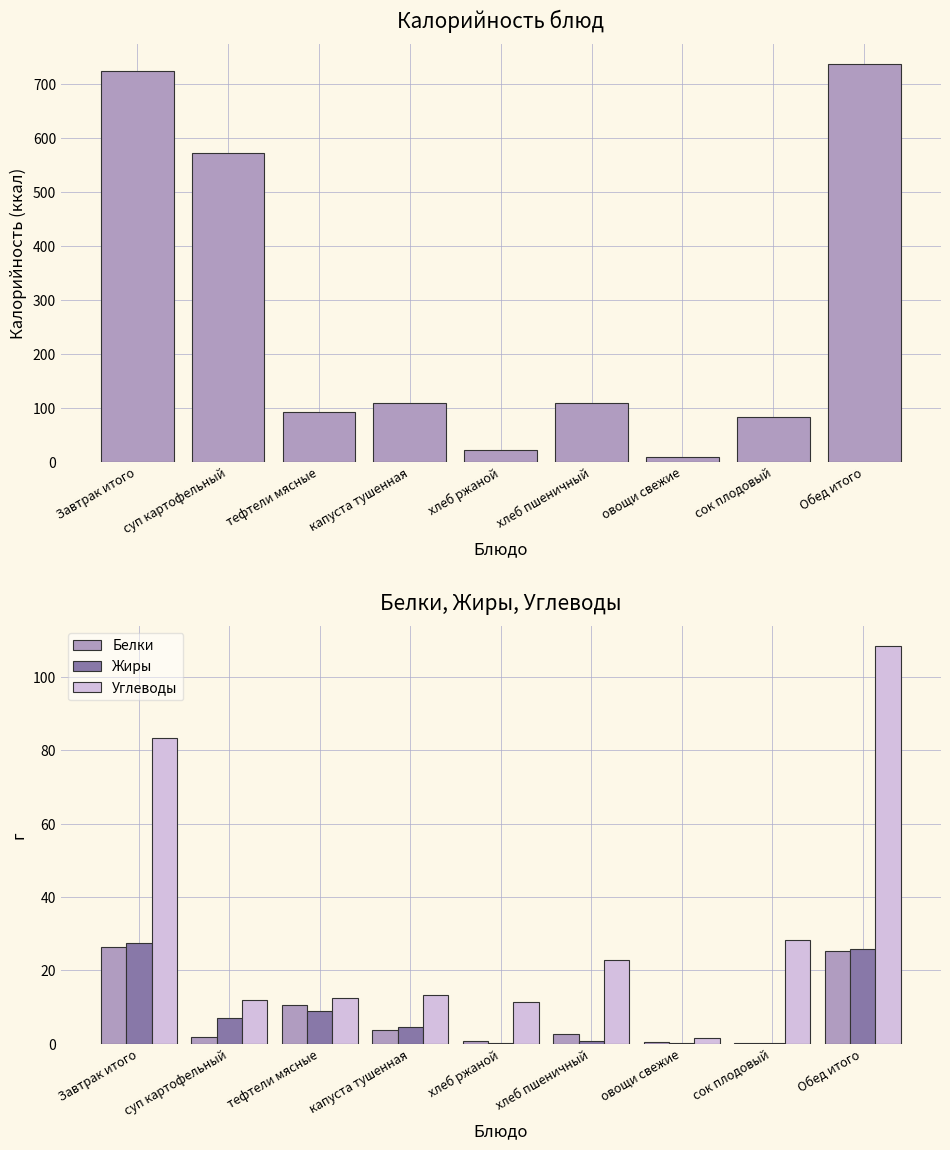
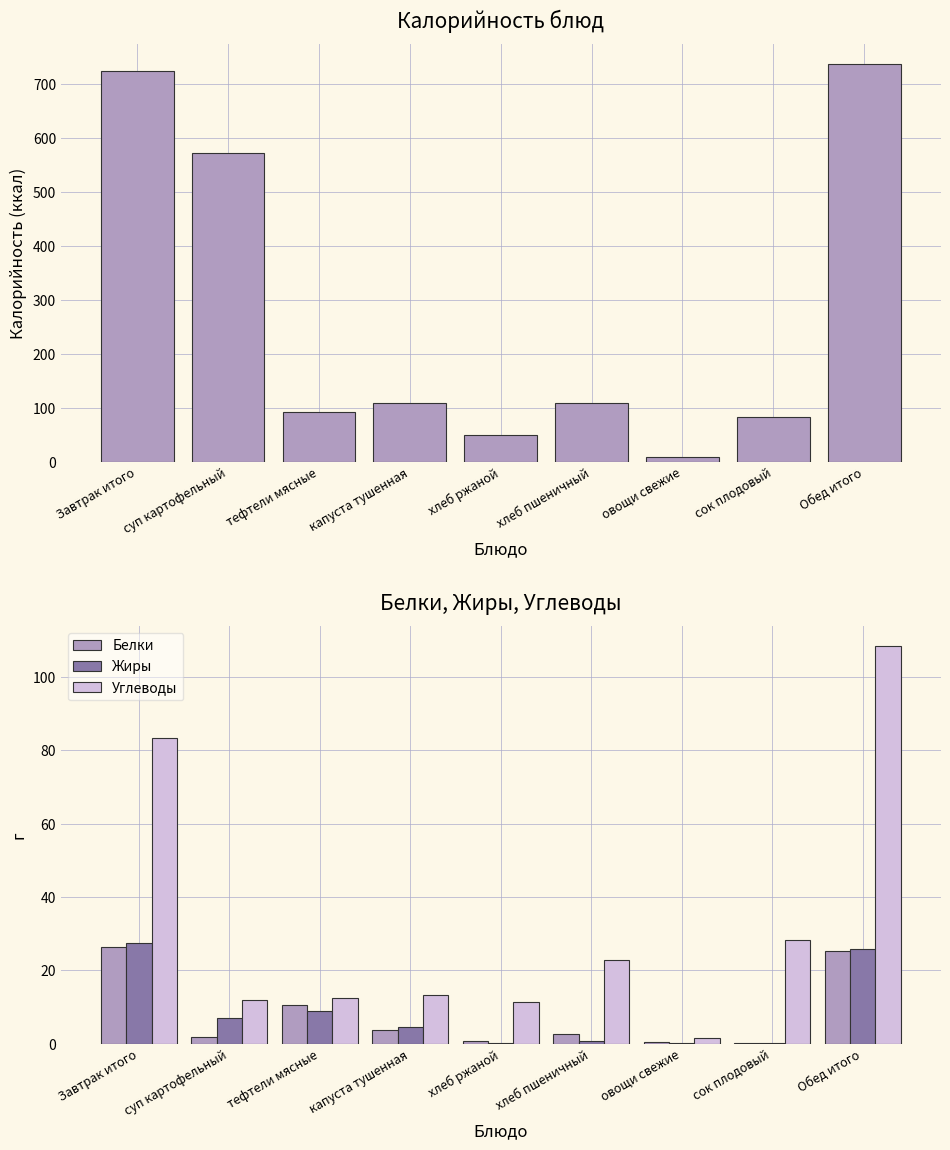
  {
    "Калорийность блюд": {
      "Завтрак итого": 720,
      "суп картофельный": 570,
      "тефтели мясные": 90,
      "капуста тушенная": 110,
-     "хлеб ржаной": 20,
+     "хлеб ржаной": 50,
      "хлеб пшеничный": 110,
      "овощи свежие": 10,
      "сок плодовый": 80,
      "Обед итого": 740
    }
  }
